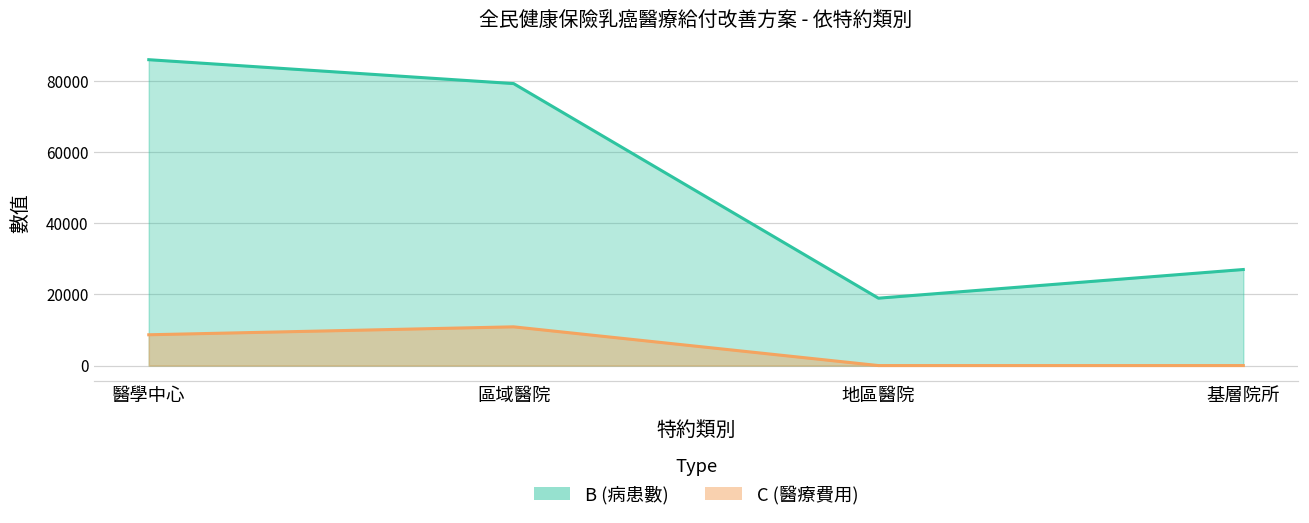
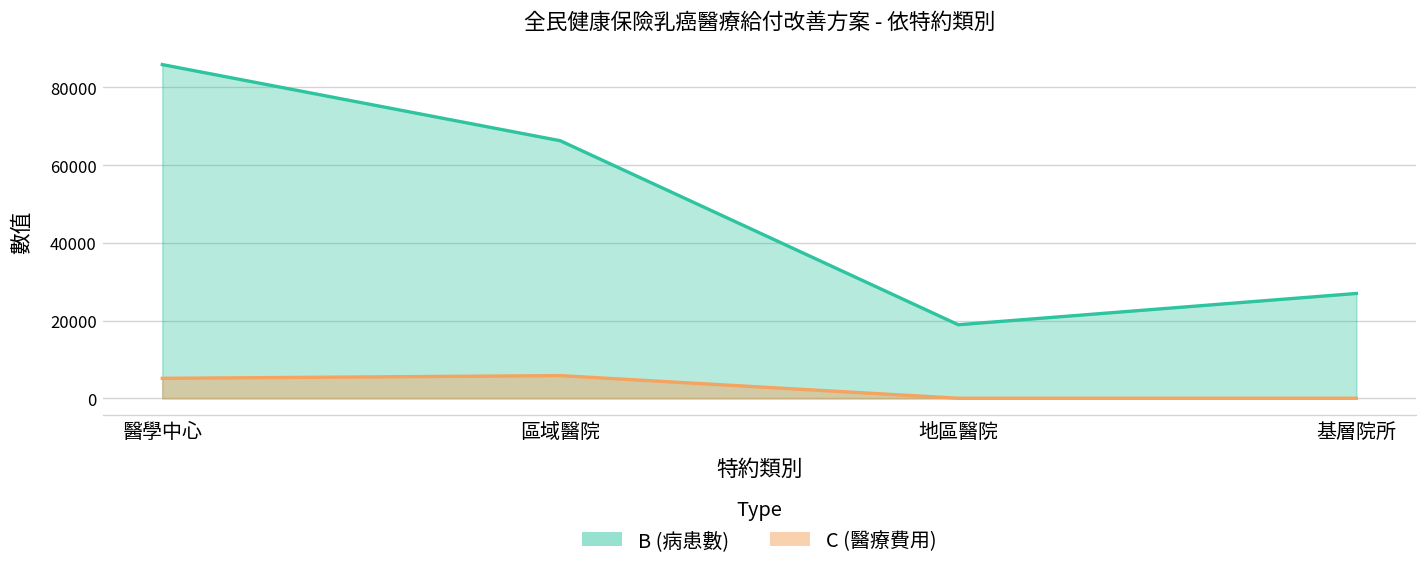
  {
    "B (病患數)": {
      "醫學中心": 86000,
-     "區域醫院": 79000,
+     "區域醫院": 66000,
      "地區醫院": 19000,
      "基層院所": 27000
    },
    "C (醫療費用)": {
-     "醫學中心": 9000,
-     "區域醫院": 11000,
+     "醫學中心": 5000,
+     "區域醫院": 6000,
      "地區醫院": 0,
      "基層院所": 0
    }
  }
